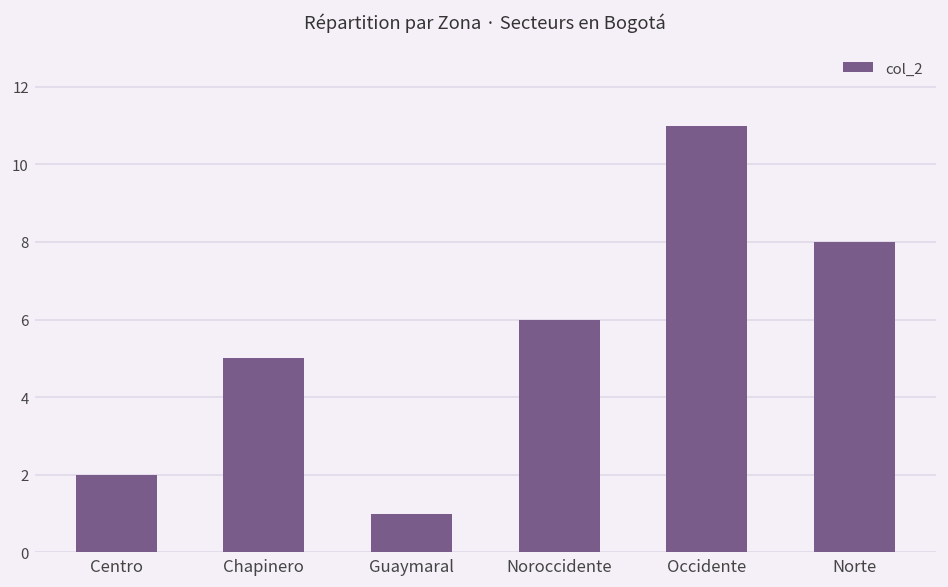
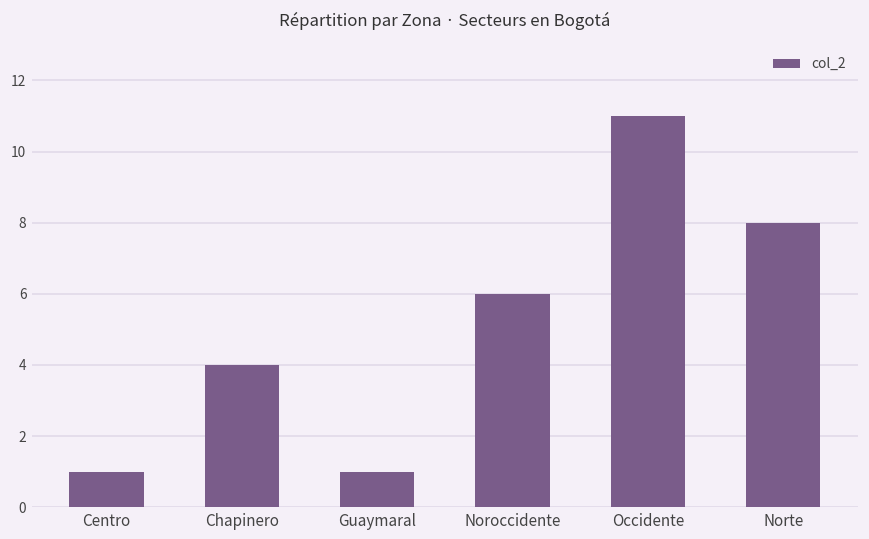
  {
-   "Centro": 2,
-   "Chapinero": 5,
+   "Centro": 1,
+   "Chapinero": 4,
    "Guaymaral": 1,
    "Noroccidente": 6,
    "Occidente": 11,
    "Norte": 8
  }
